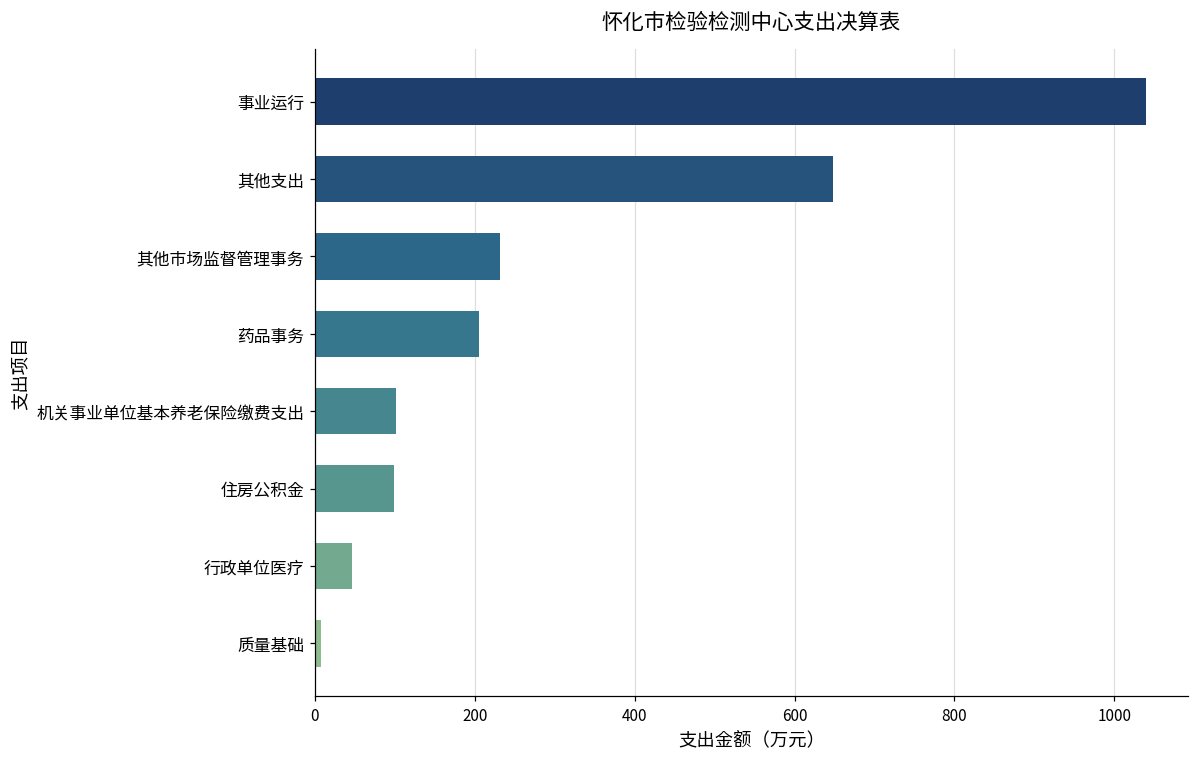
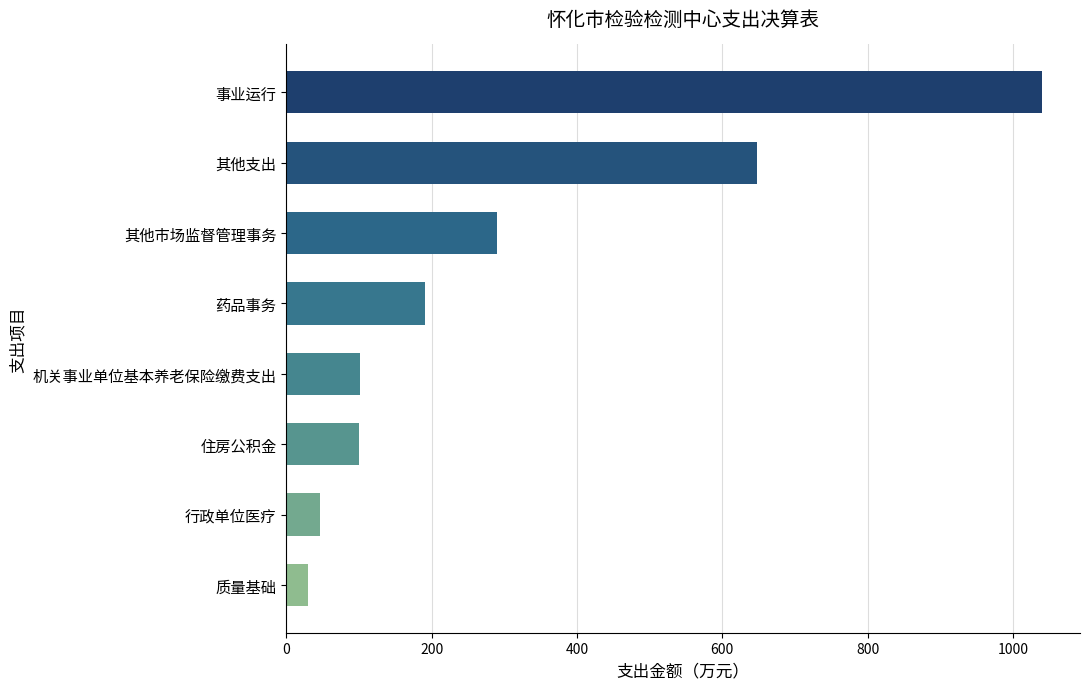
  {
    "事业运行": 1040,
    "其他支出": 650,
-   "其他市场监督管理事务": 230,
-   "药品事务": 210,
+   "其他市场监督管理事务": 290,
+   "药品事务": 190,
    "机关事业单位基本养老保险缴费支出": 100,
    "住房公积金": 100,
    "行政单位医疗": 50,
-   "质量基础": 10
+   "质量基础": 30
  }
